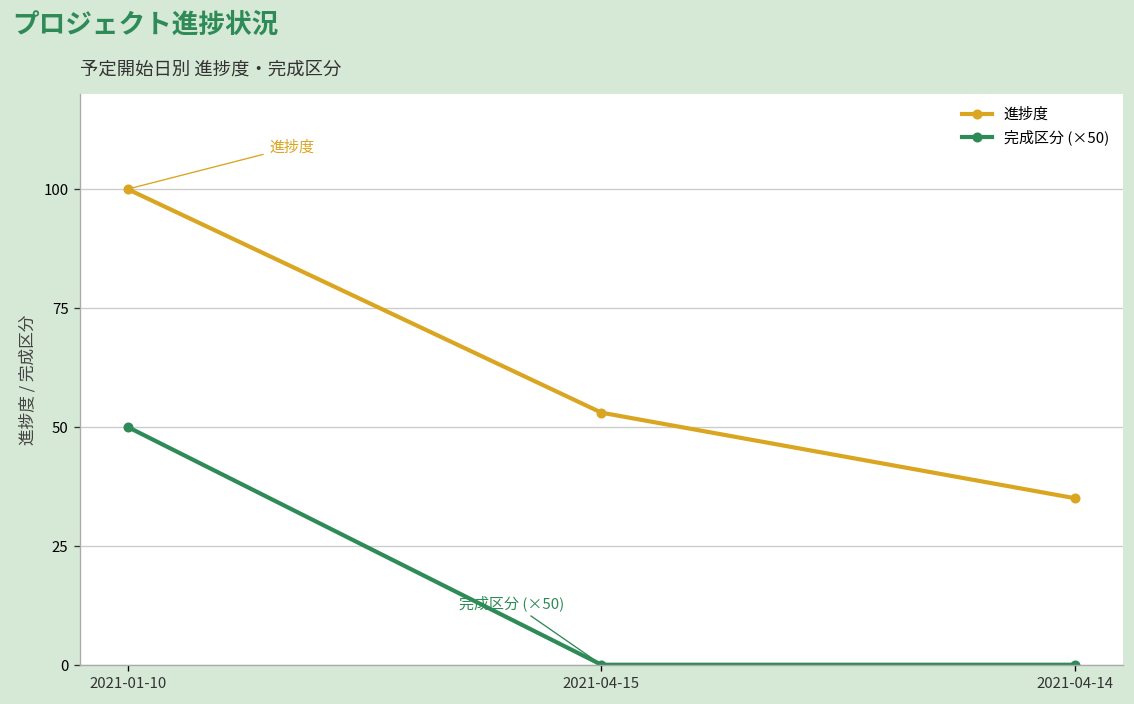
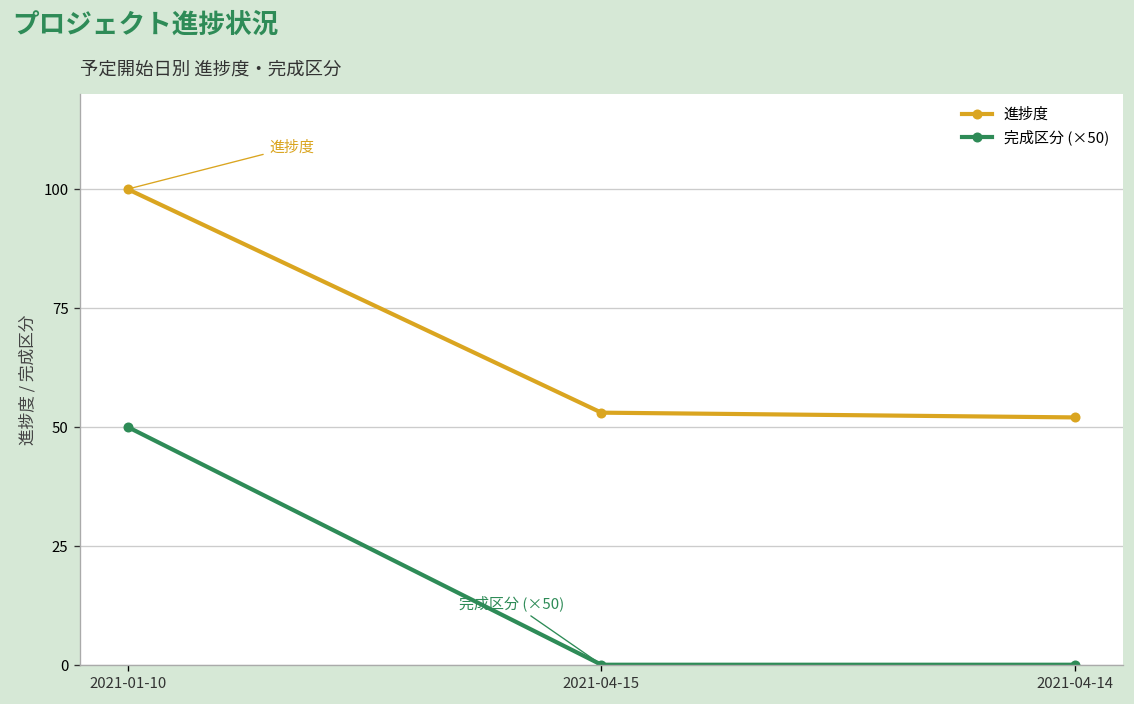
  {
    "進捗度": {
      "2021-01-10": 100,
      "2021-04-15": 53,
-     "2021-04-14": 35
+     "2021-04-14": 52
    },
    "完成区分 (×50)": {
      "2021-01-10": 50,
      "2021-04-14": 0
    }
  }
